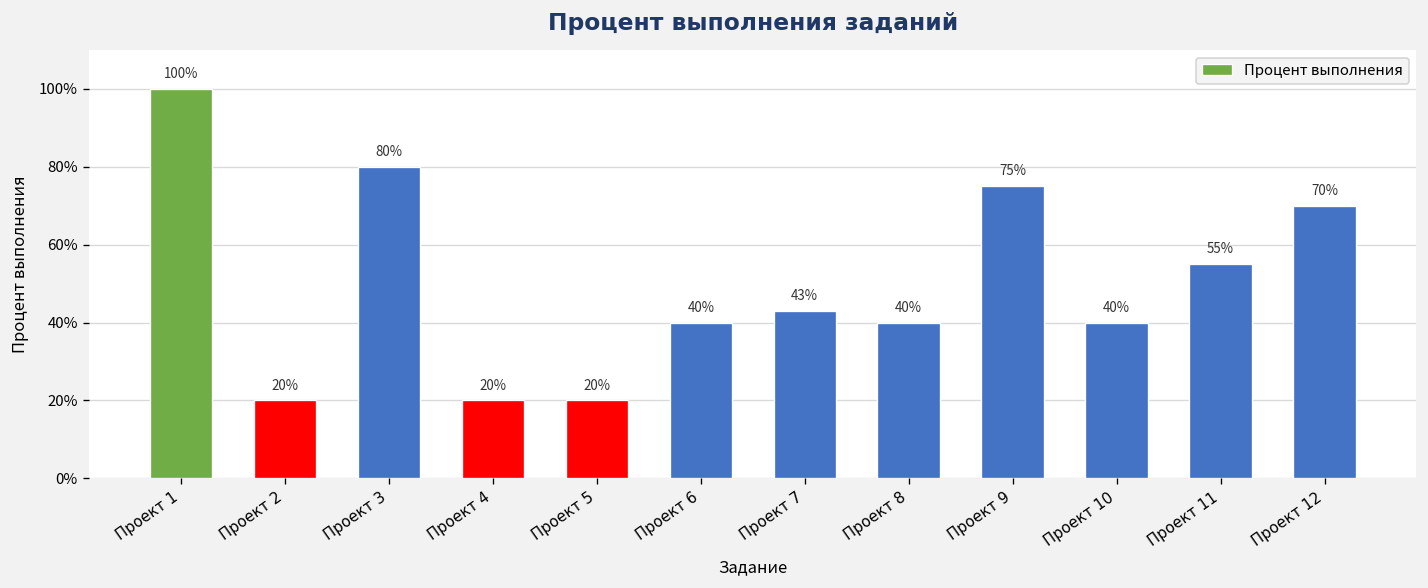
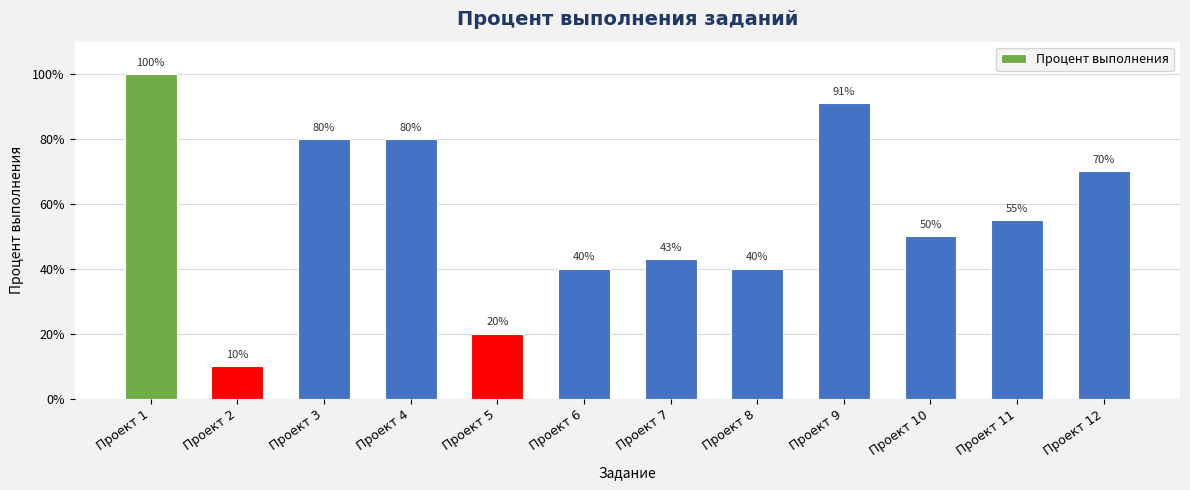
  {
    "Проект 1": "100%",
-   "Проект 2": "20%",
+   "Проект 2": "10%",
    "Проект 3": "80%",
-   "Проект 4": "20%",
+   "Проект 4": "80%",
    "Проект 5": "20%",
    "Проект 6": "40%",
    "Проект 7": "43%",
    "Проект 8": "40%",
-   "Проект 9": "75%",
-   "Проект 10": "40%",
+   "Проект 9": "91%",
+   "Проект 10": "50%",
    "Проект 11": "55%",
    "Проект 12": "70%"
  }
